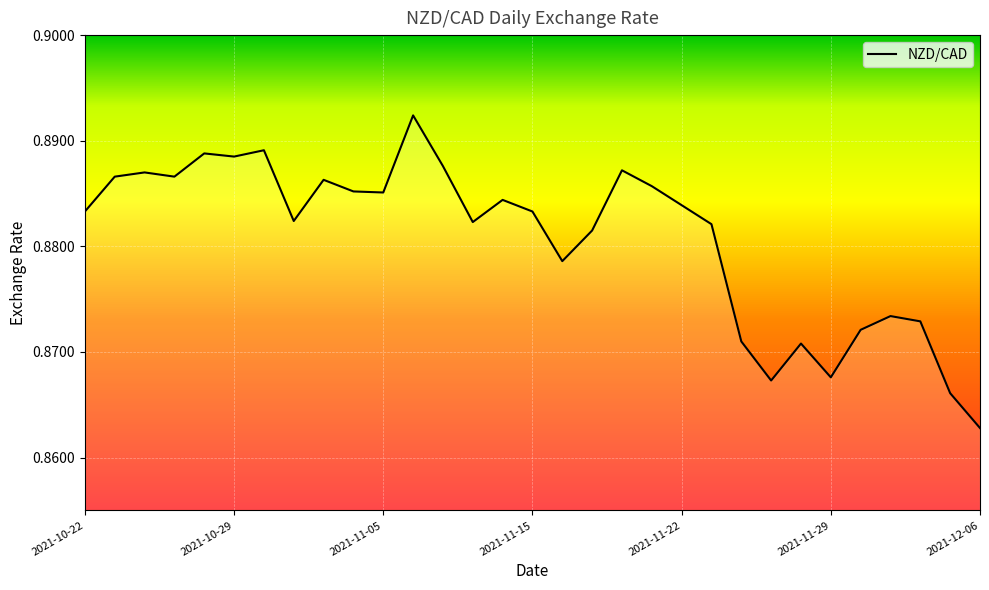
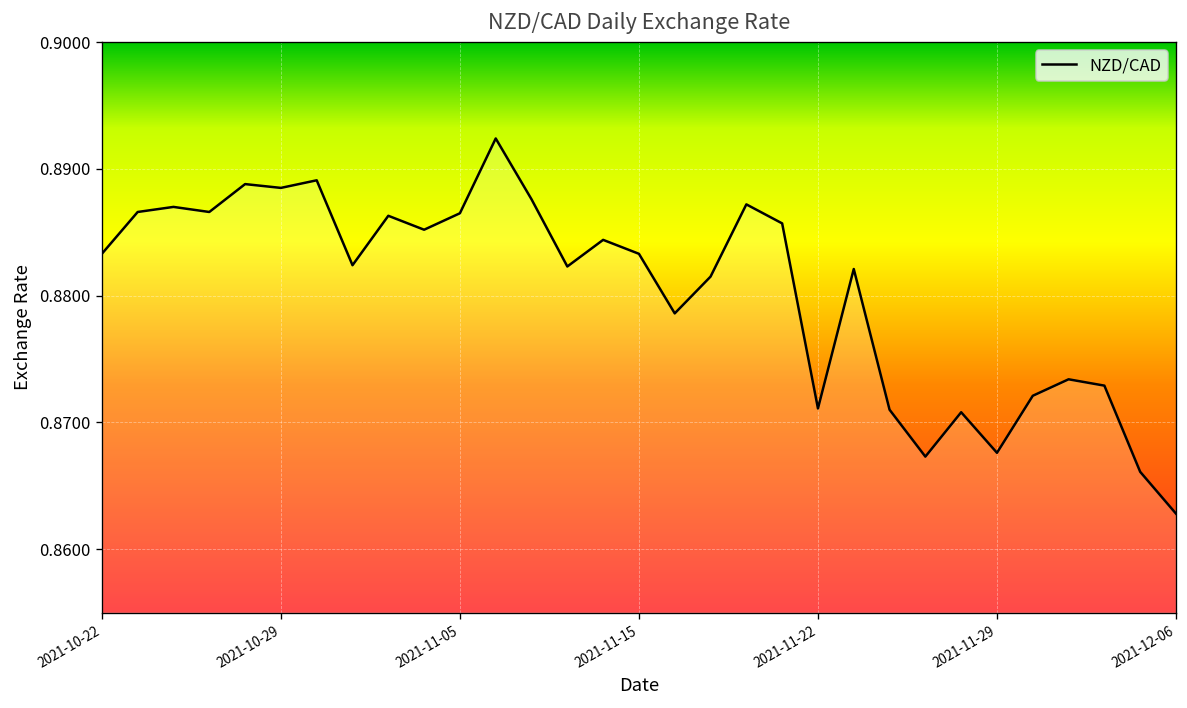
  {
    "2021-10-22": 0.8833,
    "2021-10-29": 0.8885,
-   "2021-11-05": 0.8851,
+   "2021-11-05": 0.8865,
    "2021-11-15": 0.8833,
-   "2021-11-22": 0.8839,
+   "2021-11-22": 0.8711,
    "2021-11-29": 0.8676,
    "2021-12-06": 0.8628
  }
